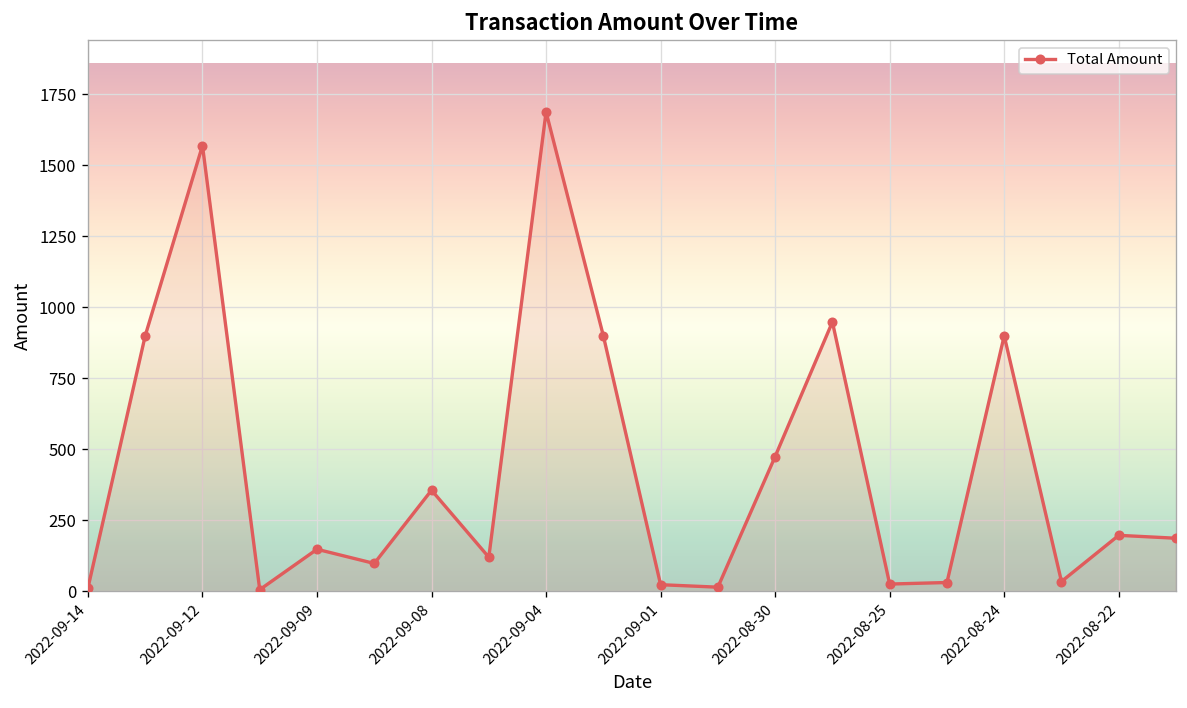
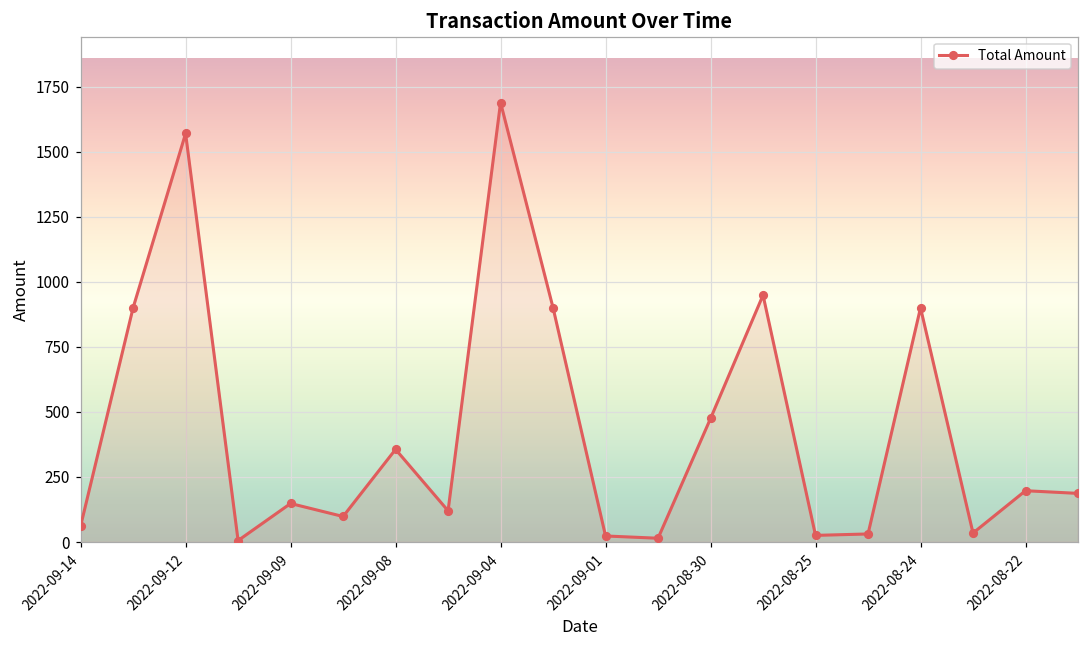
  {
-   "2022-09-14": 10,
+   "2022-09-14": 60,
    "2022-09-12": 1570,
    "2022-09-09": 150,
    "2022-09-04": 1690,
    "2022-08-30": 470,
    "2022-08-22": 200
  }
